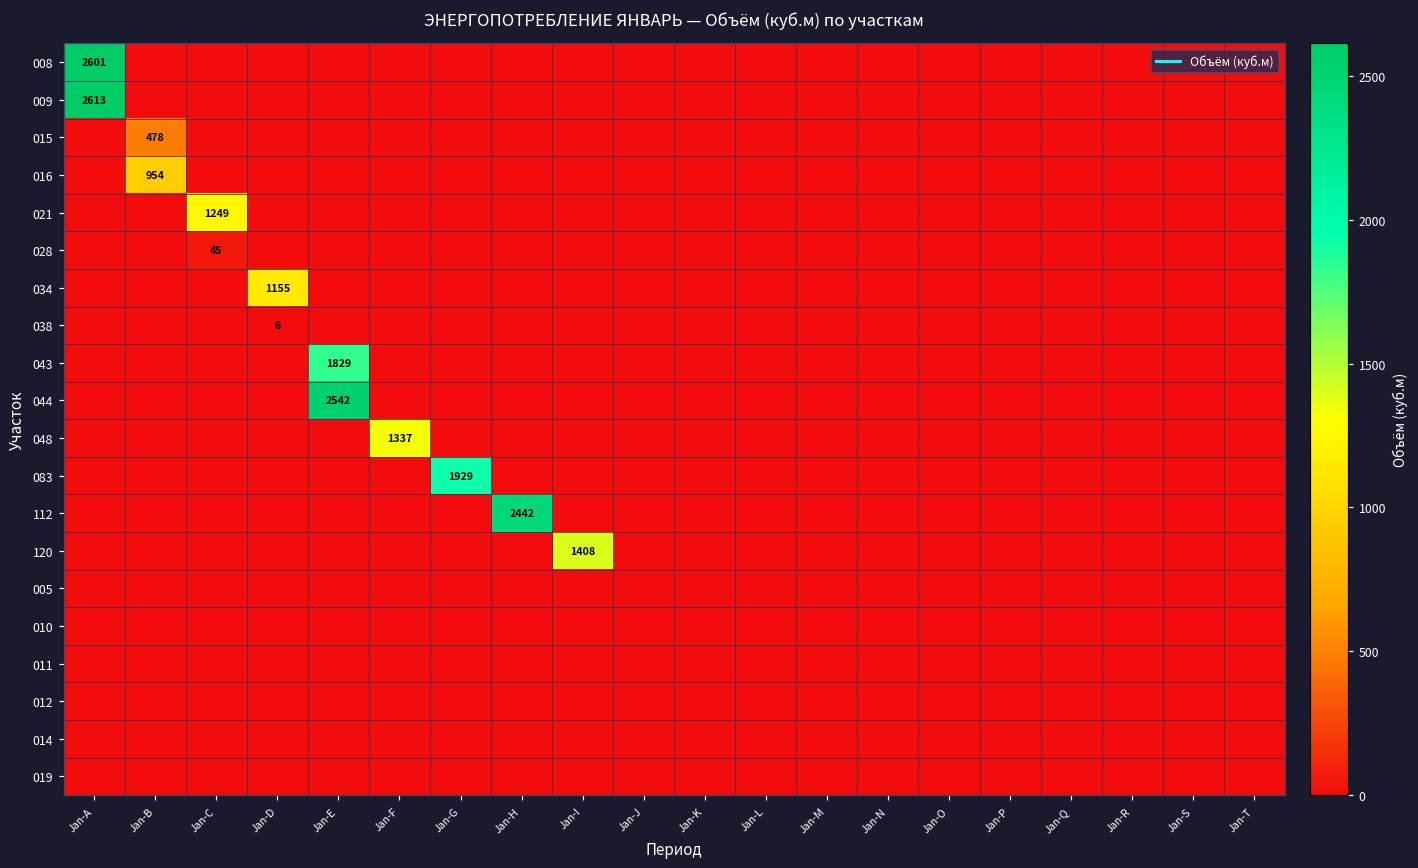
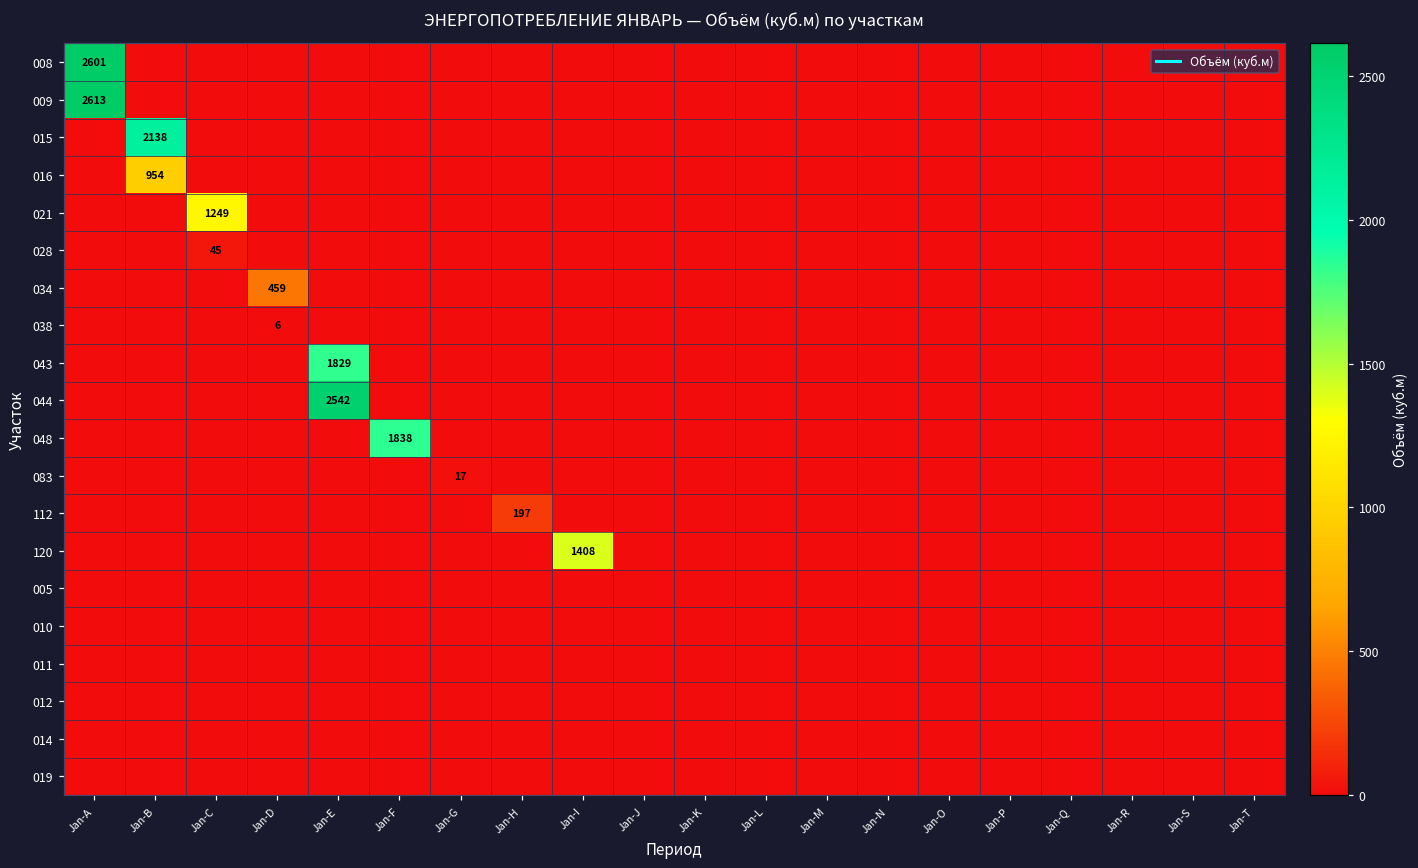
  {
    "008": {
      "Jan-A": 2601
    },
    "009": {
      "Jan-A": 2613
    },
    "015": {
-     "Jan-B": 478
+     "Jan-B": 2138
    },
    "016": {
      "Jan-B": 954
    },
    "021": {
      "Jan-C": 1249
    },
    "028": {
      "Jan-C": 45
    },
    "034": {
-     "Jan-D": 1155
+     "Jan-D": 459
    },
    "038": {
      "Jan-D": 6
    },
    "043": {
      "Jan-E": 1829
    },
    "044": {
      "Jan-E": 2542
    },
    "048": {
-     "Jan-F": 1337
+     "Jan-F": 1838
    },
    "083": {
-     "Jan-G": 1929
+     "Jan-G": 17
    },
    "112": {
-     "Jan-H": 2442
+     "Jan-H": 197
    },
    "120": {
      "Jan-I": 1408
    }
  }
